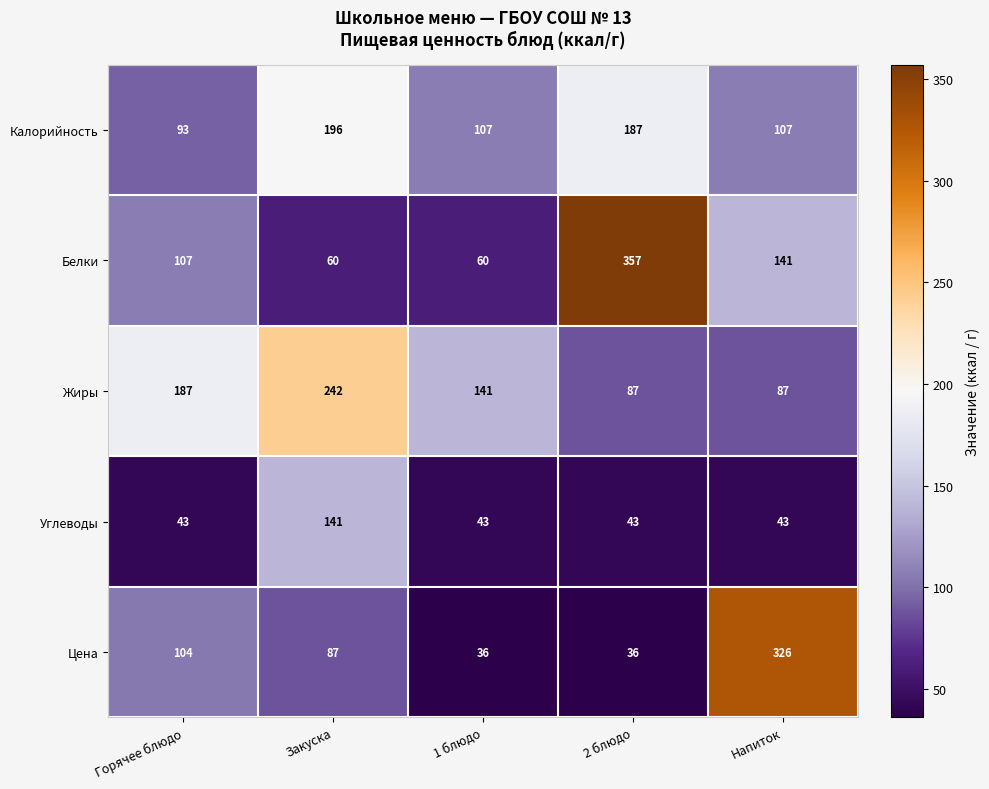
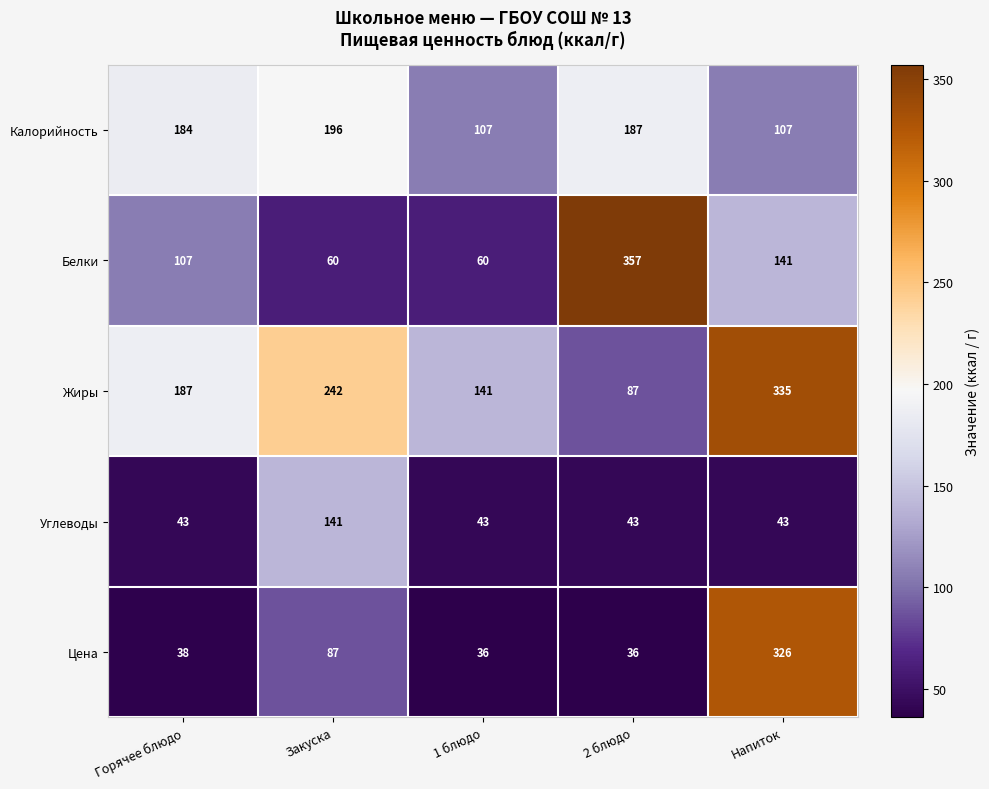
  {
    "Калорийность": {
-     "Горячее блюдо": 93,
+     "Горячее блюдо": 184,
      "Закуска": 196,
      "1 блюдо": 107,
      "2 блюдо": 187,
      "Напиток": 107
    },
    "Белки": {
      "Горячее блюдо": 107,
      "Закуска": 60,
      "1 блюдо": 60,
      "2 блюдо": 357,
      "Напиток": 141
    },
    "Жиры": {
      "Горячее блюдо": 187,
      "Закуска": 242,
      "1 блюдо": 141,
      "2 блюдо": 87,
-     "Напиток": 87
+     "Напиток": 335
    },
    "Углеводы": {
      "Горячее блюдо": 43,
      "Закуска": 141,
      "1 блюдо": 43,
      "2 блюдо": 43,
      "Напиток": 43
    },
    "Цена": {
-     "Горячее блюдо": 104,
+     "Горячее блюдо": 38,
      "Закуска": 87,
      "1 блюдо": 36,
      "2 блюдо": 36,
      "Напиток": 326
    }
  }
